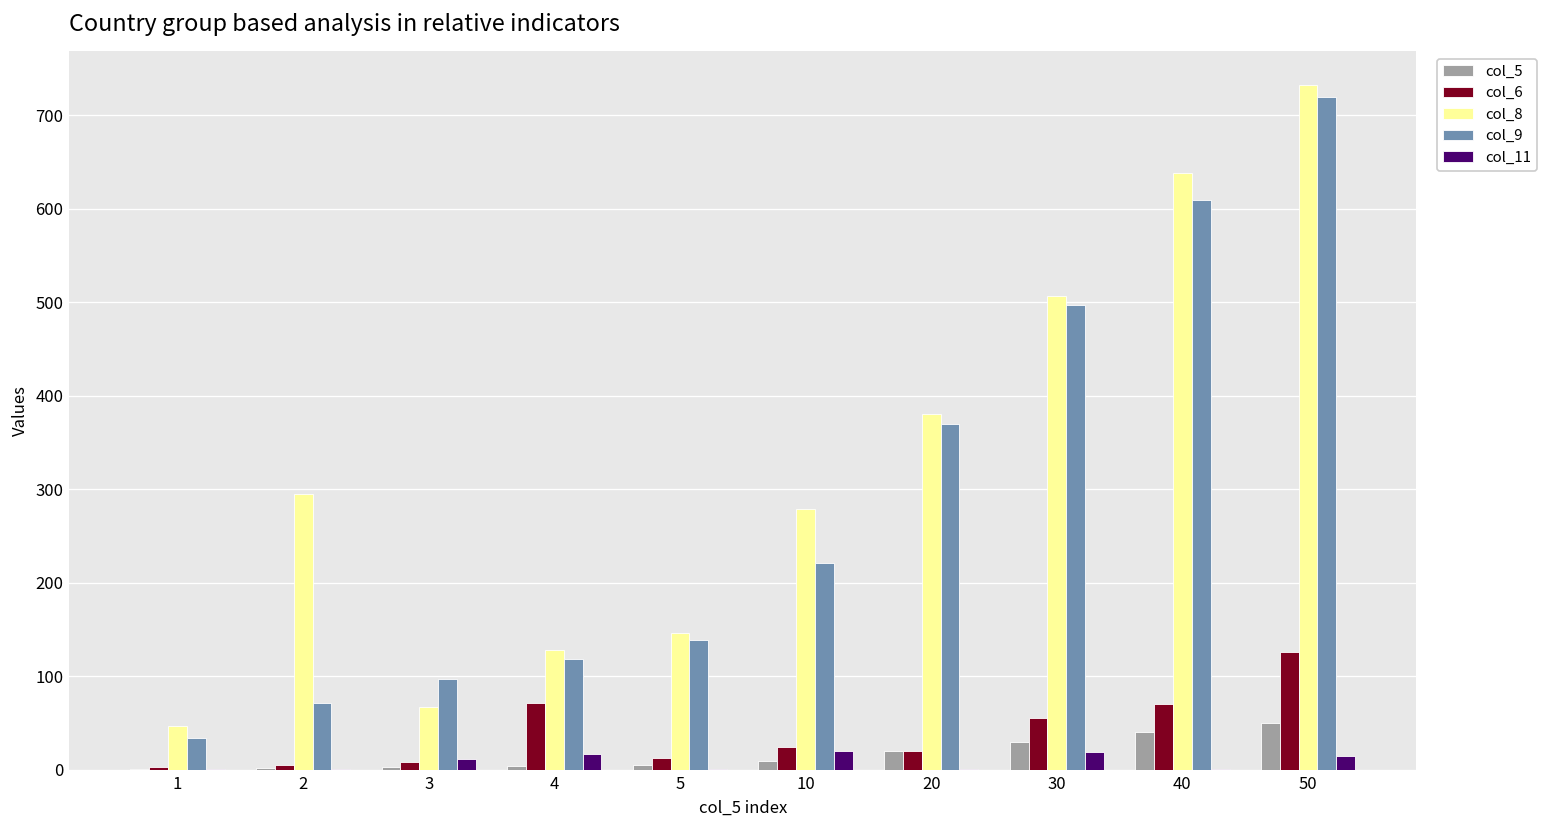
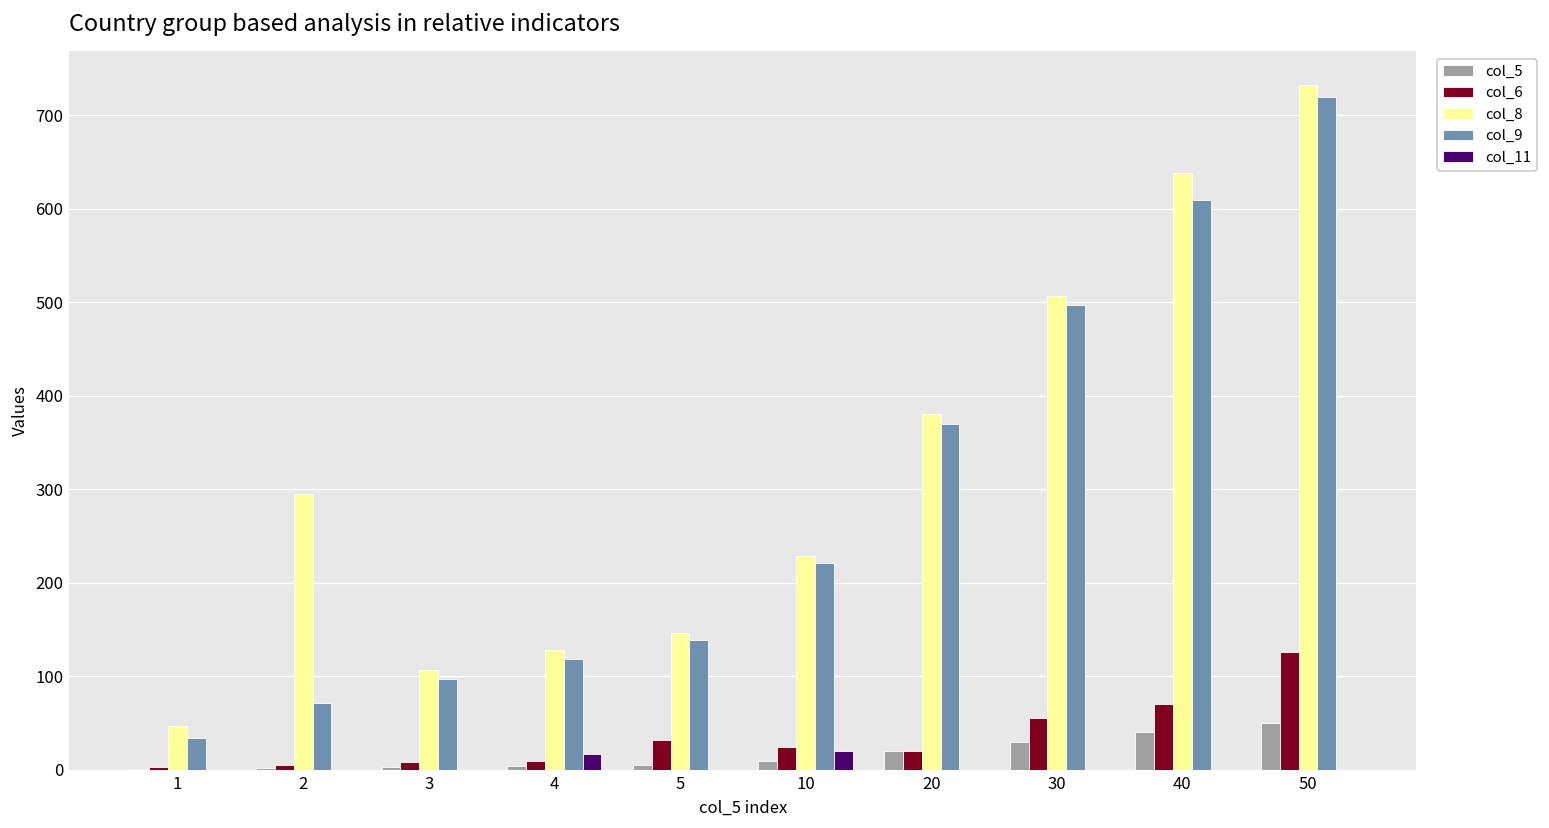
  {
    "col_6": {
      "2": 10,
      "3": 10,
-     "4": 70,
-     "5": 10,
+     "4": 10,
+     "5": 30,
      "10": 30,
      "20": 20,
      "30": 60,
      "40": 70,
      "50": 130
    },
    "col_8": {
      "1": 50,
      "2": 300,
-     "3": 70,
+     "3": 110,
      "4": 130,
      "5": 150,
-     "10": 280,
+     "10": 230,
      "20": 380,
      "30": 510,
      "40": 640,
      "50": 730
    },
    "col_11": {
-     "3": 10,
+     "3": 0,
      "4": 20,
      "10": 20,
-     "30": 20,
-     "50": 20
+     "30": 0,
+     "50": 0
    }
  }
